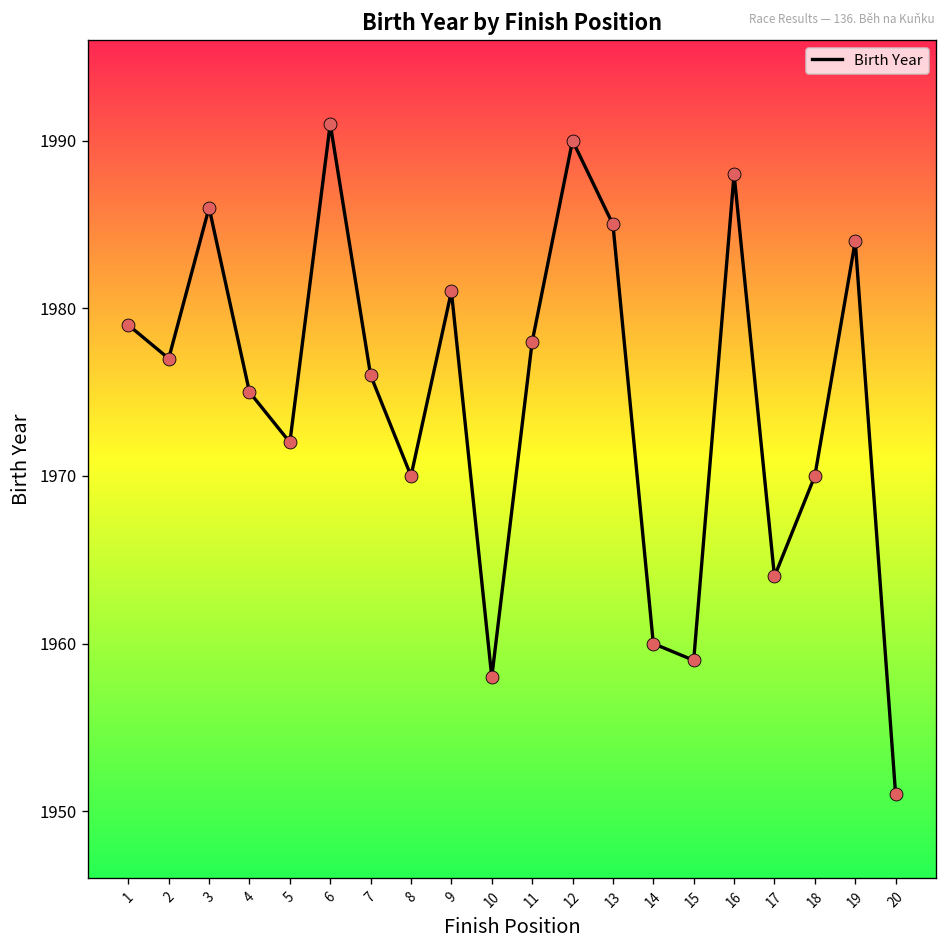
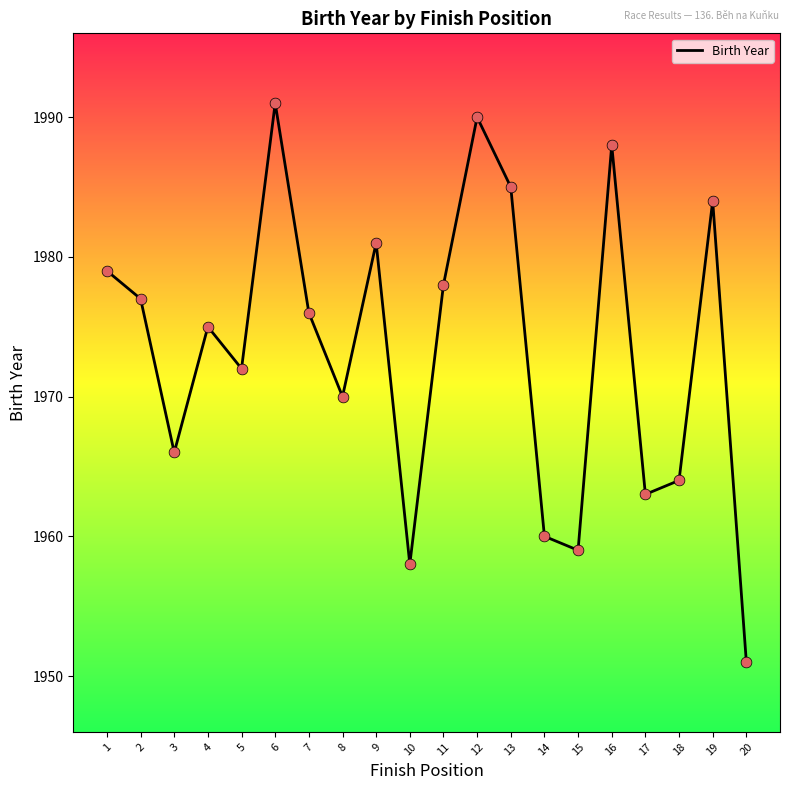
  {
    "1": 1979,
    "2": 1977,
-   "3": 1986,
+   "3": 1966,
    "4": 1975,
    "5": 1972,
    "6": 1991,
    "7": 1976,
    "8": 1970,
    "9": 1981,
    "10": 1958,
    "11": 1978,
    "12": 1990,
    "13": 1985,
    "14": 1960,
    "15": 1959,
    "16": 1988,
-   "17": 1964,
-   "18": 1970,
+   "17": 1963,
+   "18": 1964,
    "19": 1984,
    "20": 1951
  }
